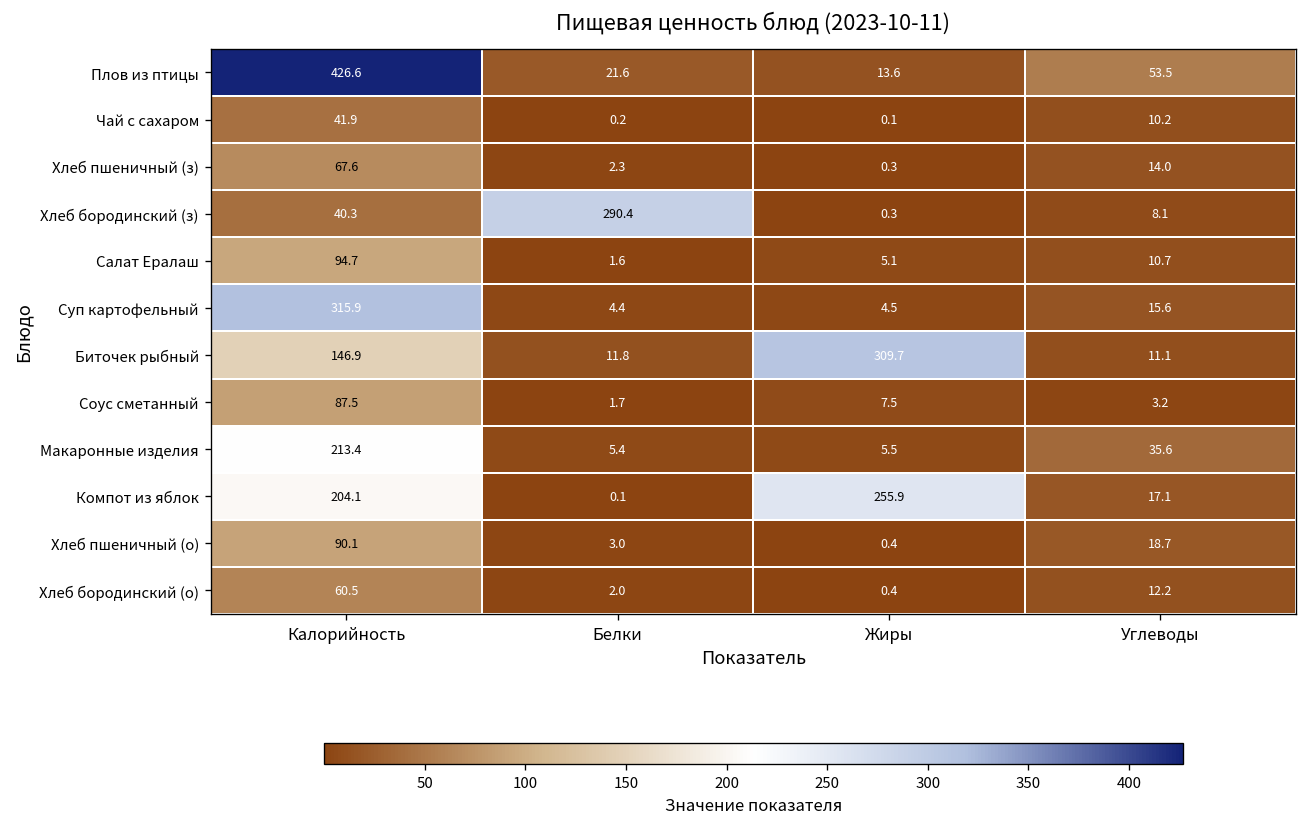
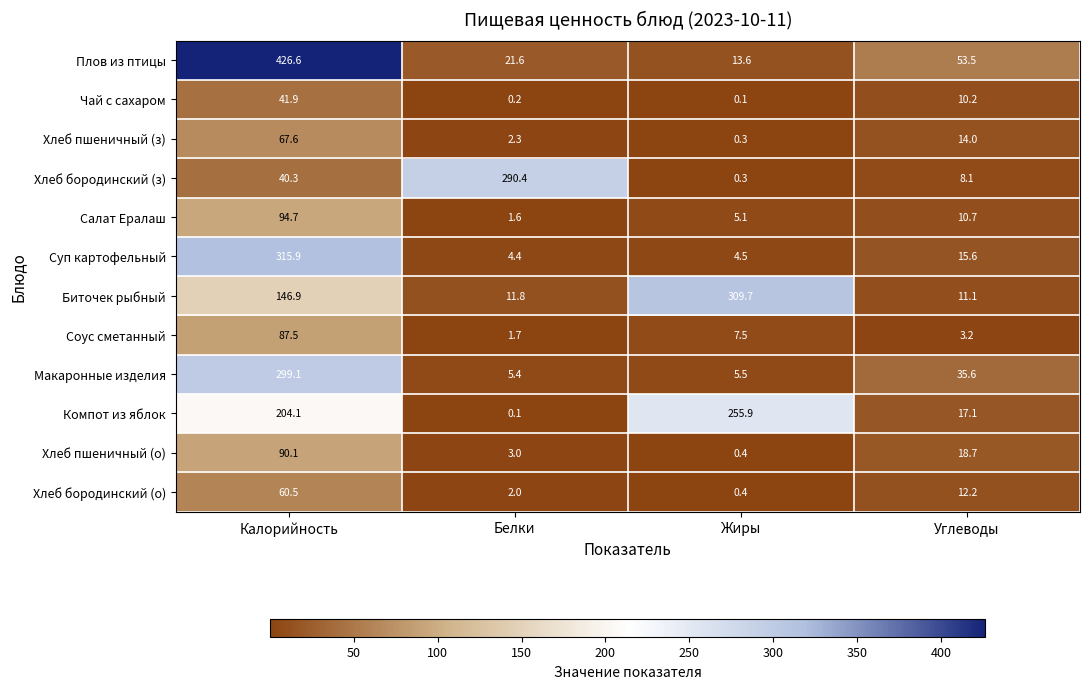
  {
    "Плов из птицы": {
      "Калорийность": 426.6,
      "Белки": 21.6,
      "Жиры": 13.6,
      "Углеводы": 53.5
    },
    "Чай с сахаром": {
      "Калорийность": 41.9,
      "Белки": 0.2,
      "Жиры": 0.1,
      "Углеводы": 10.2
    },
    "Хлеб пшеничный (з)": {
      "Калорийность": 67.6,
      "Белки": 2.3,
      "Жиры": 0.3,
      "Углеводы": 14.0
    },
    "Хлеб бородинский (з)": {
      "Калорийность": 40.3,
      "Белки": 290.4,
      "Жиры": 0.3,
      "Углеводы": 8.1
    },
    "Салат Ералаш": {
      "Калорийность": 94.7,
      "Белки": 1.6,
      "Жиры": 5.1,
      "Углеводы": 10.7
    },
    "Суп картофельный": {
      "Калорийность": 315.9,
      "Белки": 4.4,
      "Жиры": 4.5,
      "Углеводы": 15.6
    },
    "Биточек рыбный": {
      "Калорийность": 146.9,
      "Белки": 11.8,
      "Жиры": 309.7,
      "Углеводы": 11.1
    },
    "Соус сметанный": {
      "Калорийность": 87.5,
      "Белки": 1.7,
      "Жиры": 7.5,
      "Углеводы": 3.2
    },
    "Макаронные изделия": {
-     "Калорийность": 213.4,
+     "Калорийность": 299.1,
      "Белки": 5.4,
      "Жиры": 5.5,
      "Углеводы": 35.6
    },
    "Компот из яблок": {
      "Калорийность": 204.1,
      "Белки": 0.1,
      "Жиры": 255.9,
      "Углеводы": 17.1
    },
    "Хлеб пшеничный (о)": {
      "Калорийность": 90.1,
      "Белки": 3.0,
      "Жиры": 0.4,
      "Углеводы": 18.7
    },
    "Хлеб бородинский (о)": {
      "Калорийность": 60.5,
      "Белки": 2.0,
      "Жиры": 0.4,
      "Углеводы": 12.2
    }
  }
